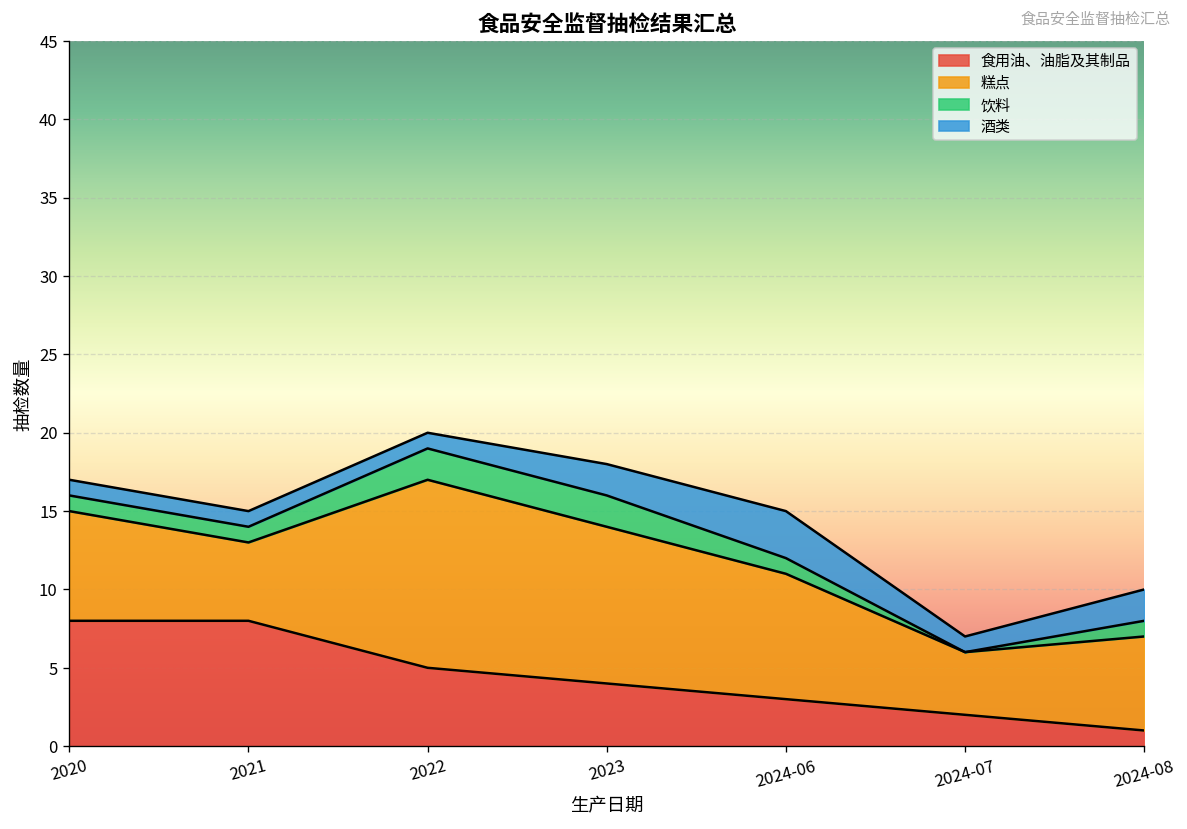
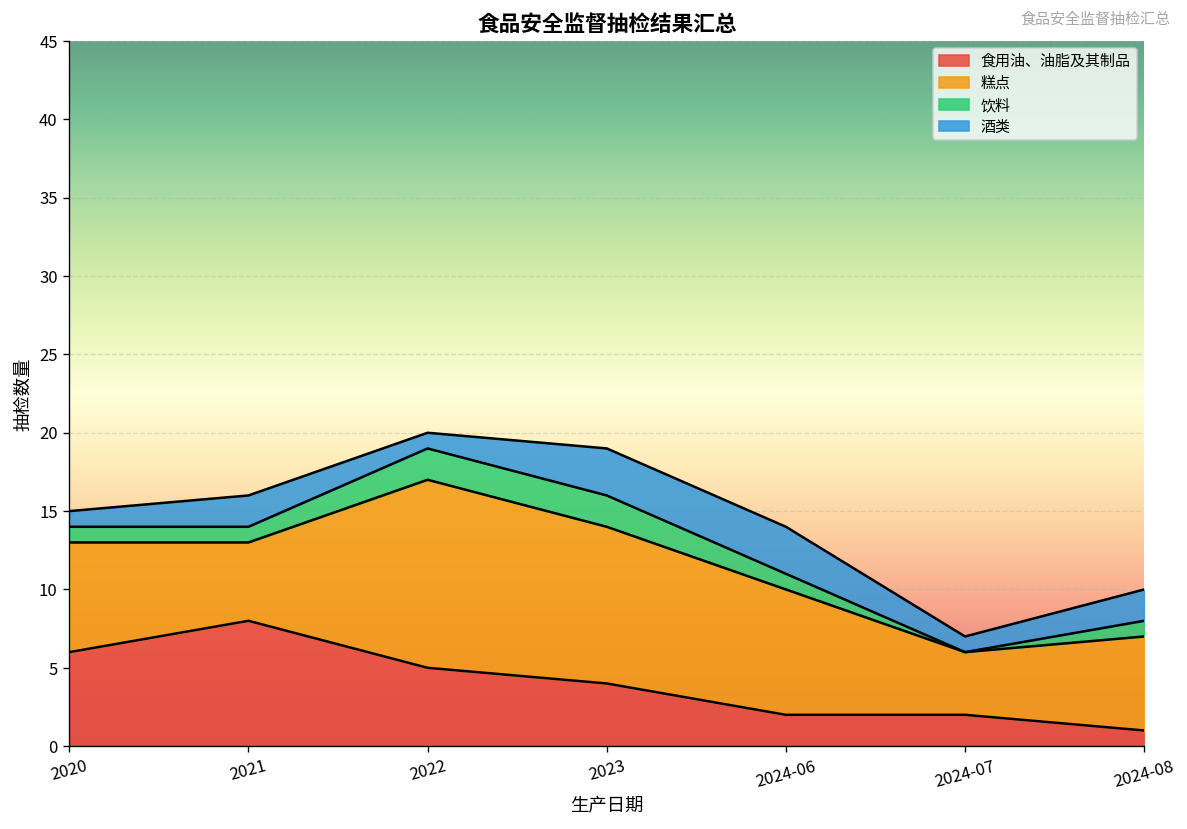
  {
    "食用油、油脂及其制品": {
-     "2020": 8,
+     "2020": 6,
      "2021": 8,
      "2022": 5,
      "2023": 4,
-     "2024-06": 3,
+     "2024-06": 2,
      "2024-07": 2,
      "2024-08": 1
    },
    "糕点": {
      "2020": 7,
      "2021": 5,
      "2022": 12,
      "2023": 10,
      "2024-06": 8,
      "2024-08": 6
    },
    "饮料": {
      "2020": 1,
      "2021": 1,
      "2022": 2,
      "2023": 2,
      "2024-06": 1,
      "2024-08": 1
    },
    "酒类": {
      "2020": 1,
-     "2021": 1,
+     "2021": 2,
      "2022": 1,
-     "2023": 2,
+     "2023": 3,
      "2024-06": 3,
      "2024-07": 1,
      "2024-08": 2
    }
  }
